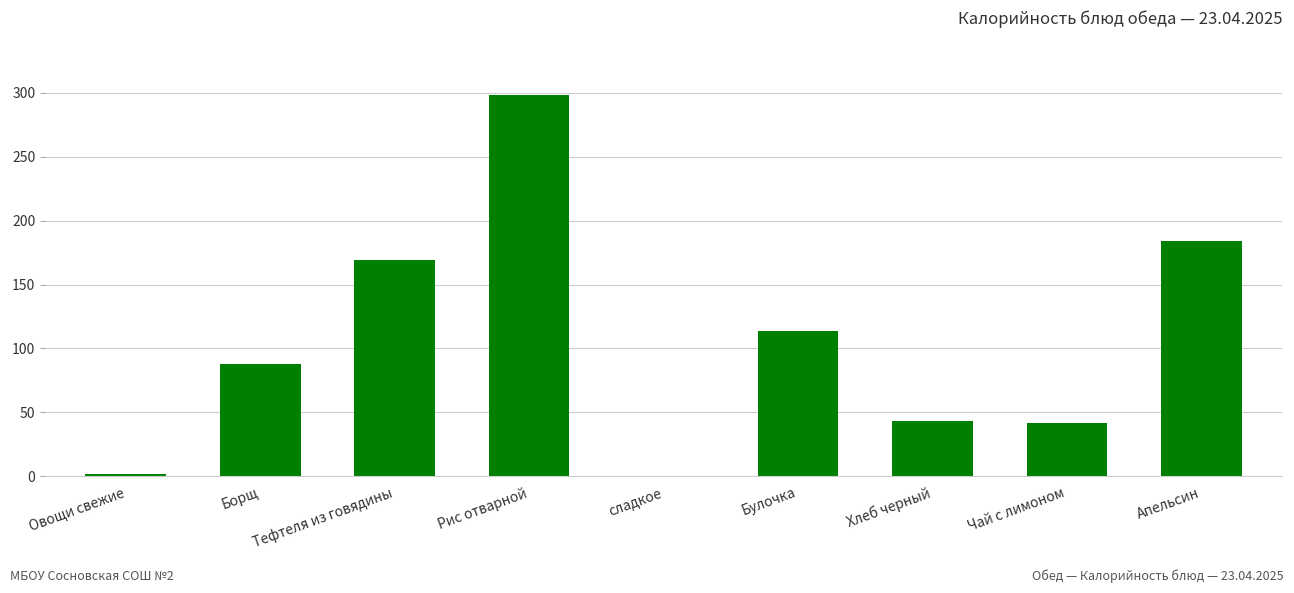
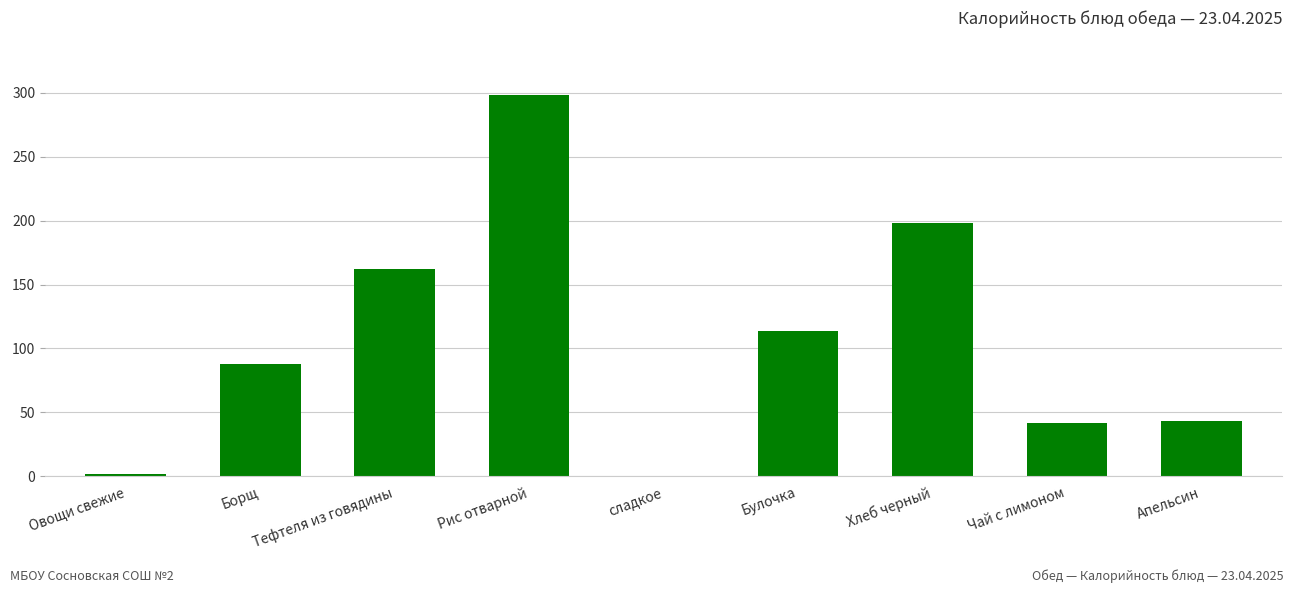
  {
    "Борщ": 88,
-   "Тефтеля из говядины": 169,
+   "Тефтеля из говядины": 162,
    "Рис отварной": 298,
    "Булочка": 113,
-   "Хлеб черный": 44,
+   "Хлеб черный": 198,
    "Чай с лимоном": 41,
-   "Апельсин": 184
+   "Апельсин": 43
  }
